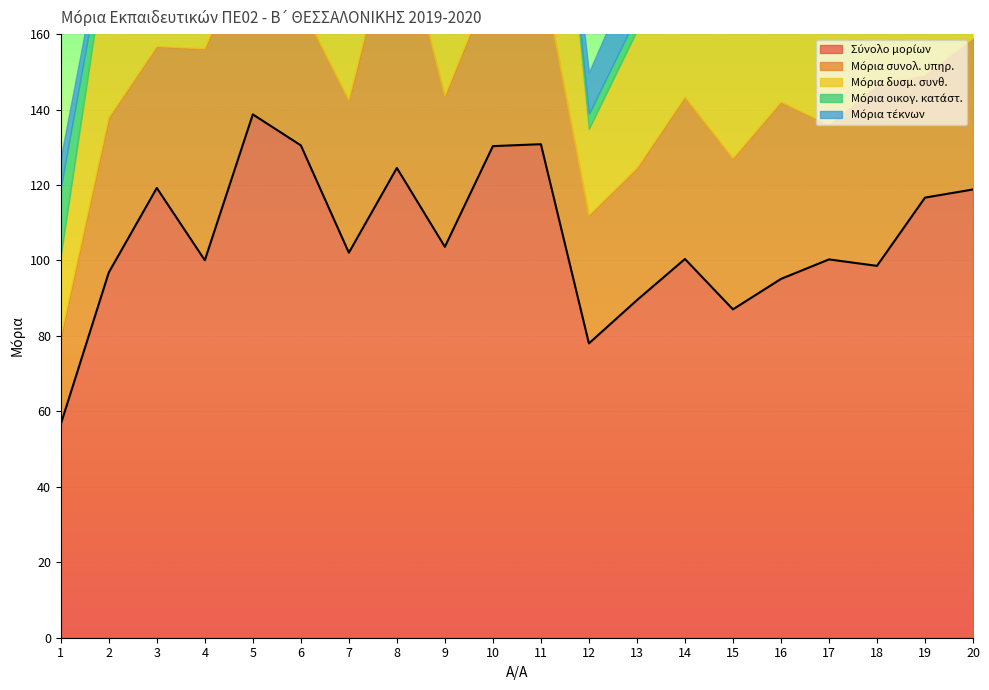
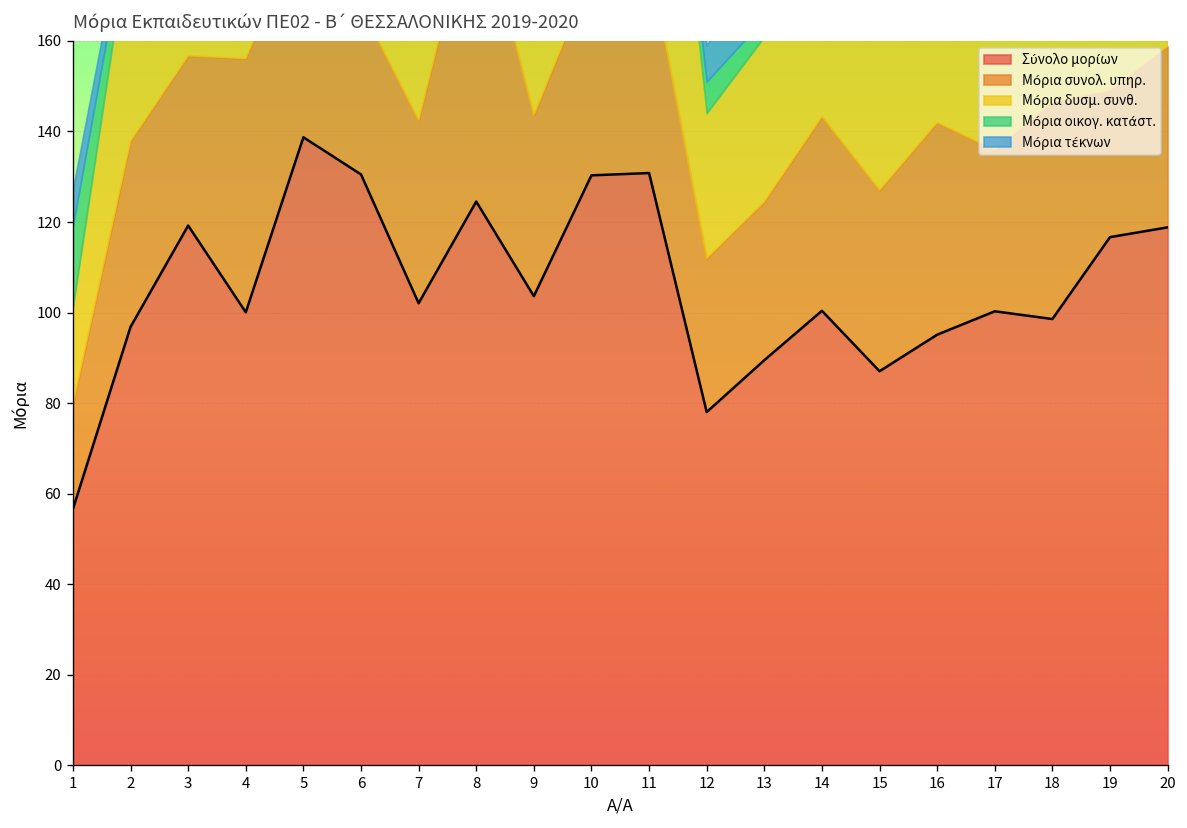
  {
    "Μόρια δυσμ. συνθ.": {
      "1": 22,
-     "12": 23
+     "12": 32
    },
    "Μόρια οικογ. κατάστ.": {
      "1": 18,
-     "12": 4
+     "12": 7
    },
    "Μόρια τέκνων": {
      "1": 8,
-     "12": 11
+     "12": 8
    }
  }
